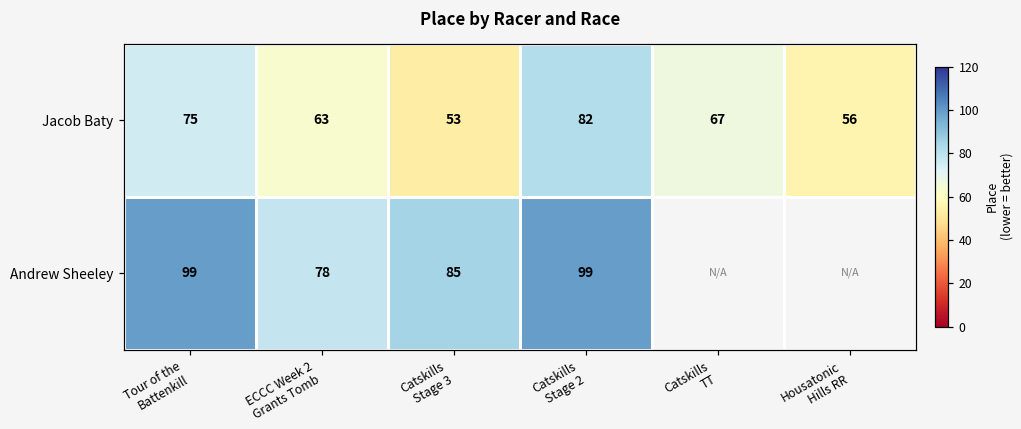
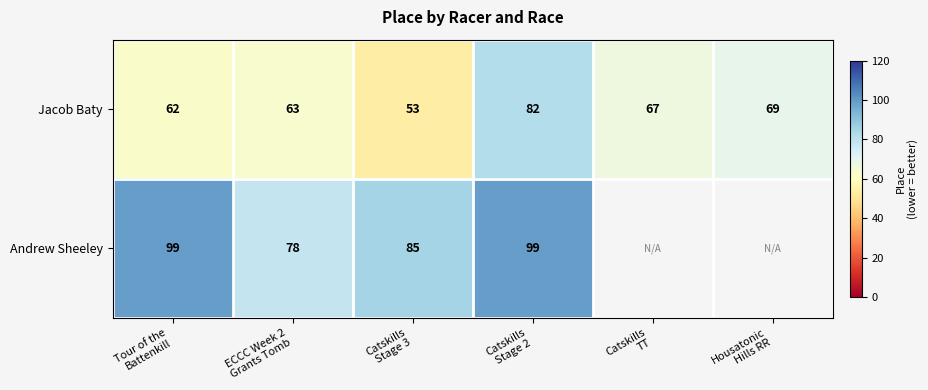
  {
    "Jacob Baty": {
-     "Tour of the Battenkill": 75,
+     "Tour of the Battenkill": 62,
      "ECCC Week 2 Grants Tomb": 63,
      "Catskills Stage 3": 53,
      "Catskills Stage 2": 82,
      "Catskills TT": 67,
-     "Housatonic Hills RR": 56
+     "Housatonic Hills RR": 69
    },
    "Andrew Sheeley": {
      "Tour of the Battenkill": 99,
      "ECCC Week 2 Grants Tomb": 78,
      "Catskills Stage 3": 85,
      "Catskills Stage 2": 99
    }
  }
